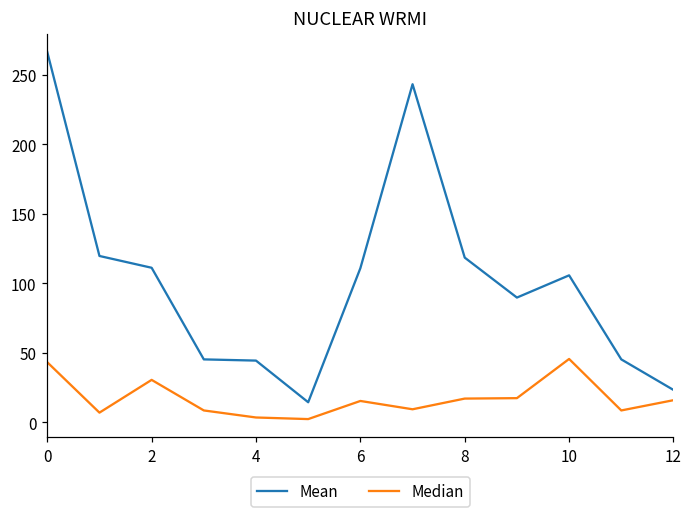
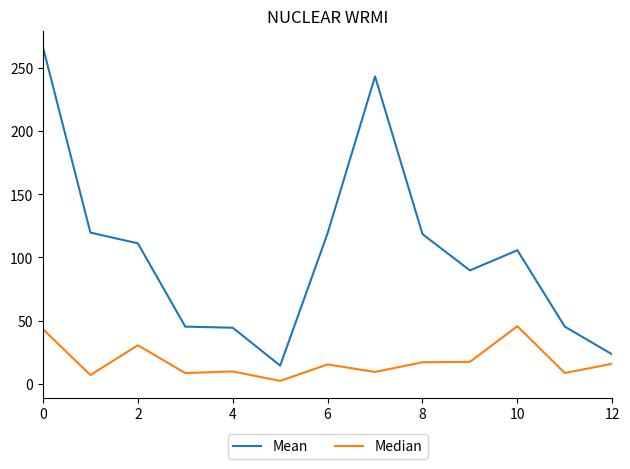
  {
    "Mean": {
      "0": 266,
      "2": 111,
      "4": 44,
-     "6": 111,
+     "6": 119,
      "8": 119,
      "10": 106,
      "12": 23
    },
    "Median": {
      "0": 43,
      "2": 31,
-     "4": 3,
+     "4": 10,
      "6": 15,
      "8": 17,
      "10": 46,
      "12": 16
    }
  }
